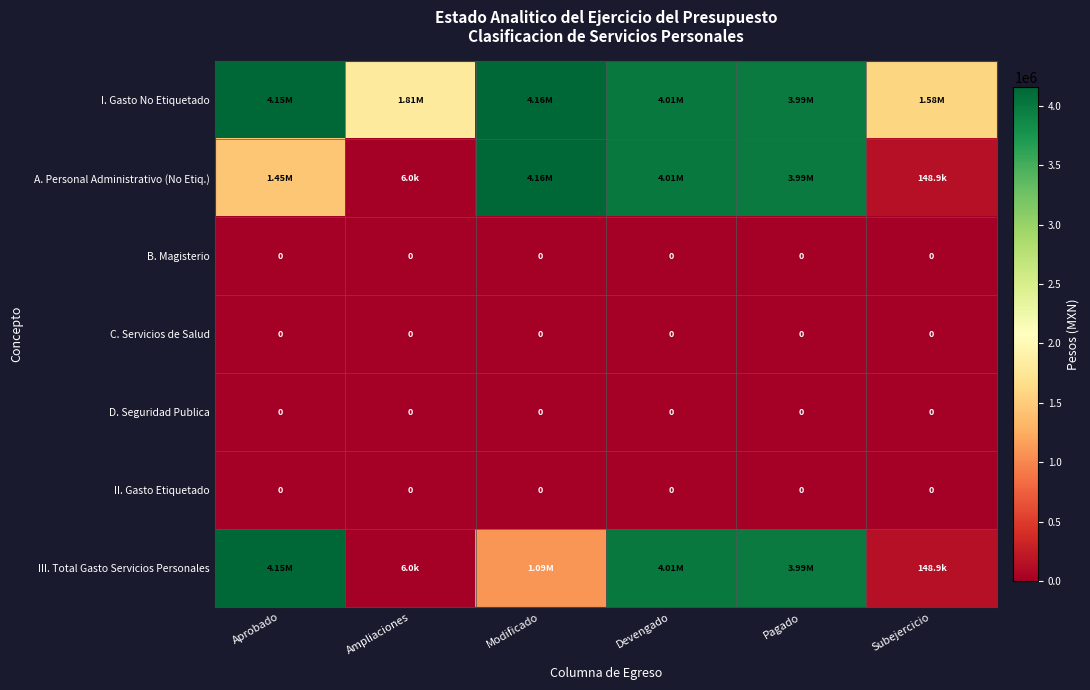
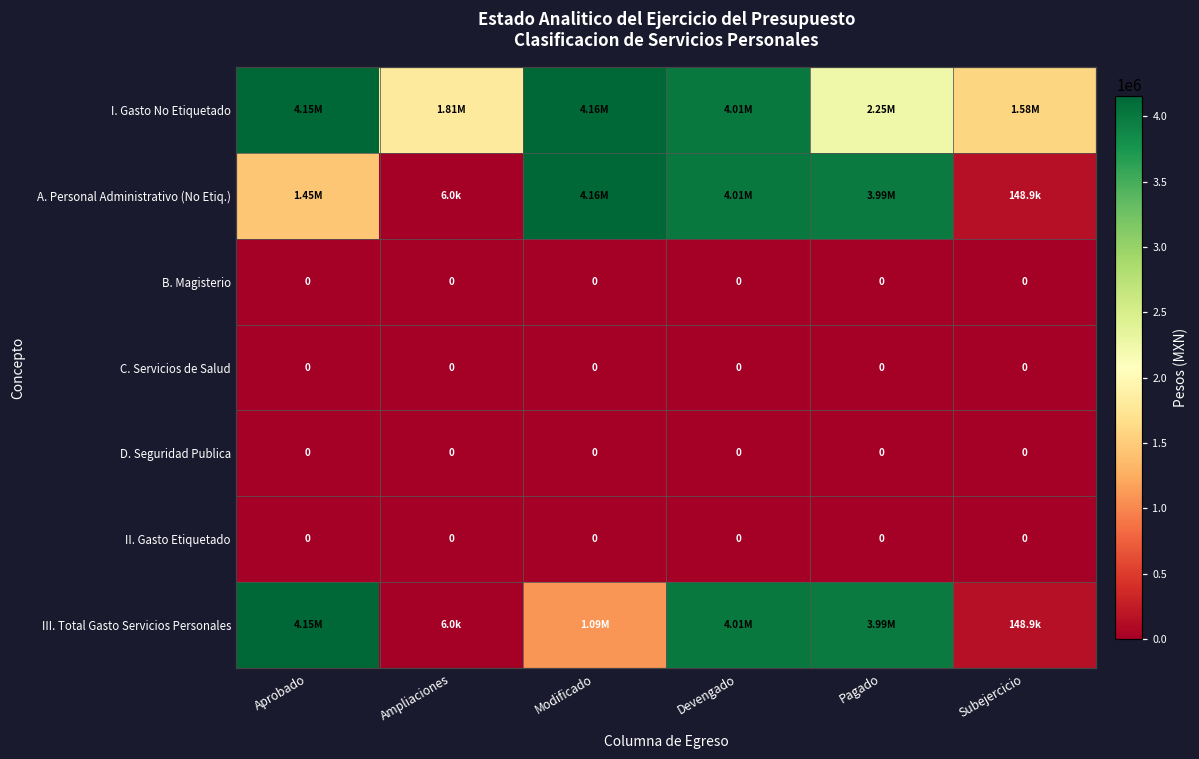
  {
    "I. Gasto No Etiquetado": {
      "Aprobado": "4.15M",
      "Ampliaciones": "1.81M",
      "Modificado": "4.16M",
      "Devengado": "4.01M",
-     "Pagado": "3.99M",
+     "Pagado": "2.25M",
      "Subejercicio": "1.58M"
    },
    "A. Personal Administrativo (No Etiq.)": {
      "Aprobado": "1.45M",
      "Ampliaciones": "6.0k",
      "Modificado": "4.16M",
      "Devengado": "4.01M",
      "Pagado": "3.99M",
      "Subejercicio": "148.9k"
    },
    "B. Magisterio": {
      "Aprobado": "0",
      "Ampliaciones": "0",
      "Modificado": "0",
      "Devengado": "0",
      "Pagado": "0",
      "Subejercicio": "0"
    },
    "C. Servicios de Salud": {
      "Aprobado": "0",
      "Ampliaciones": "0",
      "Modificado": "0",
      "Devengado": "0",
      "Pagado": "0",
      "Subejercicio": "0"
    },
    "D. Seguridad Publica": {
      "Aprobado": "0",
      "Ampliaciones": "0",
      "Modificado": "0",
      "Devengado": "0",
      "Pagado": "0",
      "Subejercicio": "0"
    },
    "II. Gasto Etiquetado": {
      "Aprobado": "0",
      "Ampliaciones": "0",
      "Modificado": "0",
      "Devengado": "0",
      "Pagado": "0",
      "Subejercicio": "0"
    },
    "III. Total Gasto Servicios Personales": {
      "Aprobado": "4.15M",
      "Ampliaciones": "6.0k",
      "Modificado": "1.09M",
      "Devengado": "4.01M",
      "Pagado": "3.99M",
      "Subejercicio": "148.9k"
    }
  }
